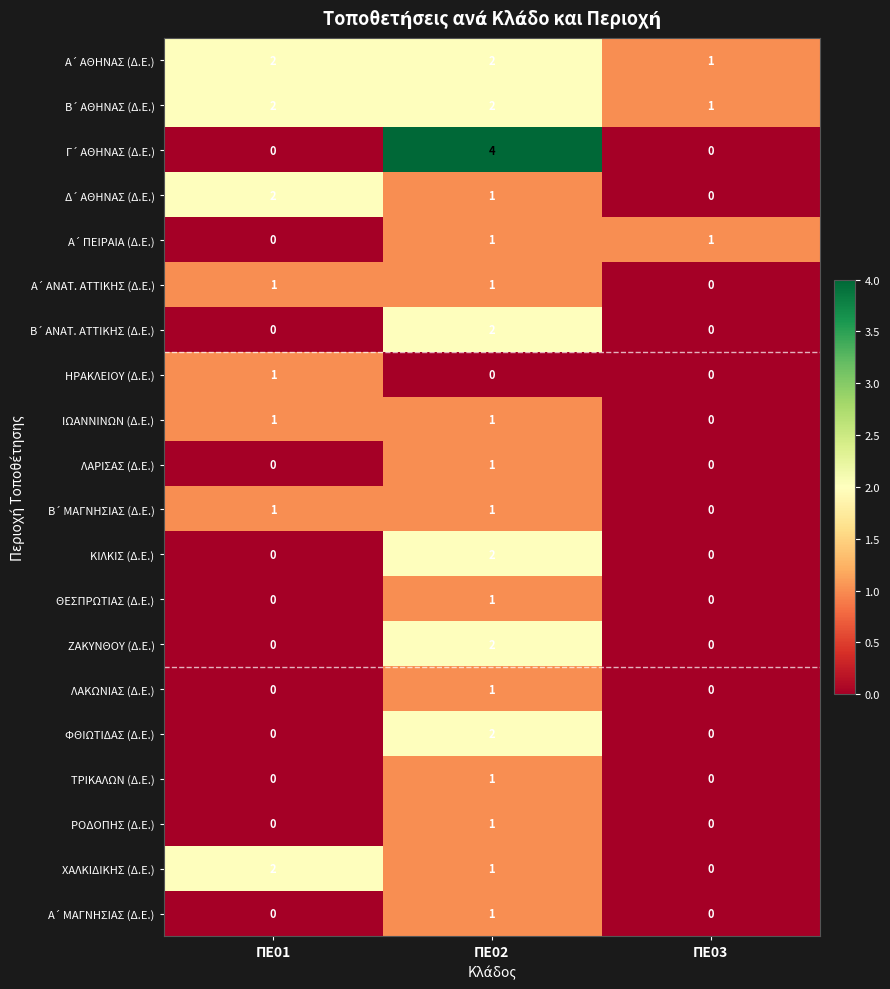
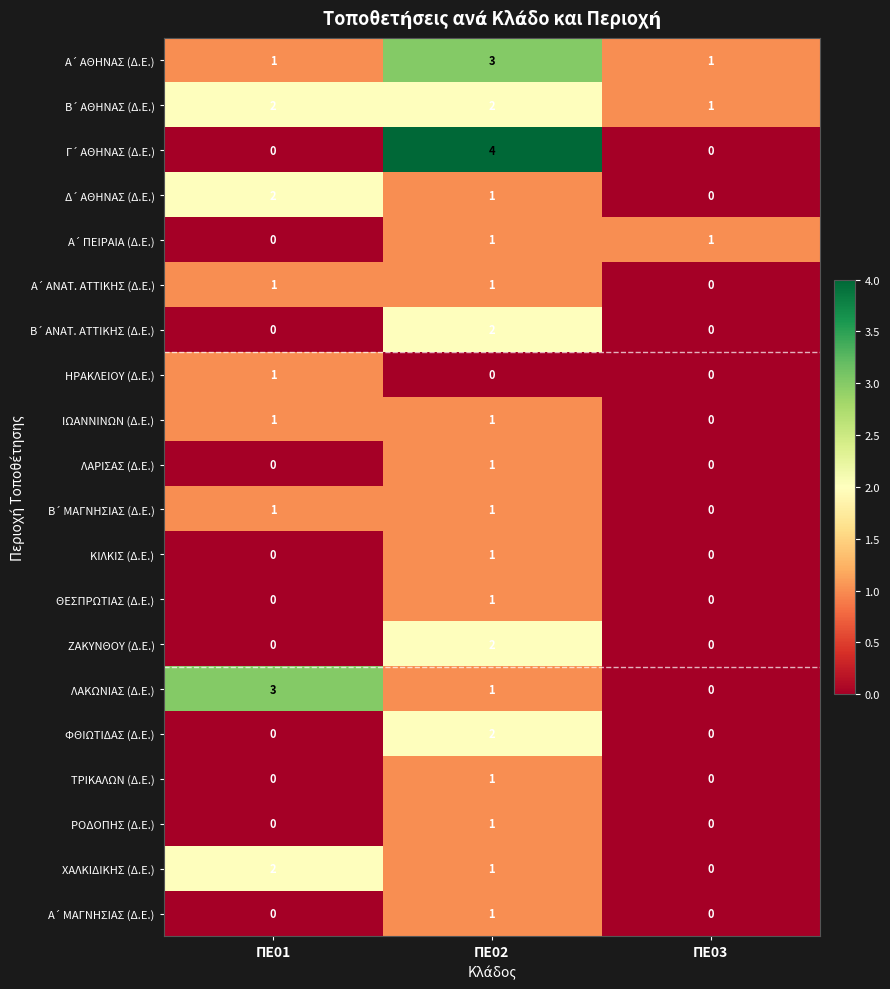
  {
    "Α΄ ΑΘΗΝΑΣ (Δ.Ε.)": {
-     "ΠΕ01": 2,
-     "ΠΕ02": 2,
+     "ΠΕ01": 1,
+     "ΠΕ02": 3,
      "ΠΕ03": 1
    },
    "Β΄ ΑΘΗΝΑΣ (Δ.Ε.)": {
      "ΠΕ01": 2,
      "ΠΕ02": 2,
      "ΠΕ03": 1
    },
    "Γ΄ ΑΘΗΝΑΣ (Δ.Ε.)": {
      "ΠΕ01": 0,
      "ΠΕ02": 4,
      "ΠΕ03": 0
    },
    "Δ΄ ΑΘΗΝΑΣ (Δ.Ε.)": {
      "ΠΕ01": 2,
      "ΠΕ02": 1,
      "ΠΕ03": 0
    },
    "Α΄ ΠΕΙΡΑΙΑ (Δ.Ε.)": {
      "ΠΕ01": 0,
      "ΠΕ02": 1,
      "ΠΕ03": 1
    },
    "Α΄ ΑΝΑΤ. ΑΤΤΙΚΗΣ (Δ.Ε.)": {
      "ΠΕ01": 1,
      "ΠΕ02": 1,
      "ΠΕ03": 0
    },
    "Β΄ ΑΝΑΤ. ΑΤΤΙΚΗΣ (Δ.Ε.)": {
      "ΠΕ01": 0,
      "ΠΕ02": 2,
      "ΠΕ03": 0
    },
    "ΗΡΑΚΛΕΙΟΥ (Δ.Ε.)": {
      "ΠΕ01": 1,
      "ΠΕ02": 0,
      "ΠΕ03": 0
    },
    "ΙΩΑΝΝΙΝΩΝ (Δ.Ε.)": {
      "ΠΕ01": 1,
      "ΠΕ02": 1,
      "ΠΕ03": 0
    },
    "ΛΑΡΙΣΑΣ (Δ.Ε.)": {
      "ΠΕ01": 0,
      "ΠΕ02": 1,
      "ΠΕ03": 0
    },
    "Β΄ ΜΑΓΝΗΣΙΑΣ (Δ.Ε.)": {
      "ΠΕ01": 1,
      "ΠΕ02": 1,
      "ΠΕ03": 0
    },
    "ΚΙΛΚΙΣ (Δ.Ε.)": {
      "ΠΕ01": 0,
-     "ΠΕ02": 2,
+     "ΠΕ02": 1,
      "ΠΕ03": 0
    },
    "ΘΕΣΠΡΩΤΙΑΣ (Δ.Ε.)": {
      "ΠΕ01": 0,
      "ΠΕ02": 1,
      "ΠΕ03": 0
    },
    "ΖΑΚΥΝΘΟΥ (Δ.Ε.)": {
      "ΠΕ01": 0,
      "ΠΕ02": 2,
      "ΠΕ03": 0
    },
    "ΛΑΚΩΝΙΑΣ (Δ.Ε.)": {
-     "ΠΕ01": 0,
+     "ΠΕ01": 3,
      "ΠΕ02": 1,
      "ΠΕ03": 0
    },
    "ΦΘΙΩΤΙΔΑΣ (Δ.Ε.)": {
      "ΠΕ01": 0,
      "ΠΕ02": 2,
      "ΠΕ03": 0
    },
    "ΤΡΙΚΑΛΩΝ (Δ.Ε.)": {
      "ΠΕ01": 0,
      "ΠΕ02": 1,
      "ΠΕ03": 0
    },
    "ΡΟΔΟΠΗΣ (Δ.Ε.)": {
      "ΠΕ01": 0,
      "ΠΕ02": 1,
      "ΠΕ03": 0
    },
    "ΧΑΛΚΙΔΙΚΗΣ (Δ.Ε.)": {
      "ΠΕ01": 2,
      "ΠΕ02": 1,
      "ΠΕ03": 0
    },
    "Α΄ ΜΑΓΝΗΣΙΑΣ (Δ.Ε.)": {
      "ΠΕ01": 0,
      "ΠΕ02": 1,
      "ΠΕ03": 0
    }
  }
